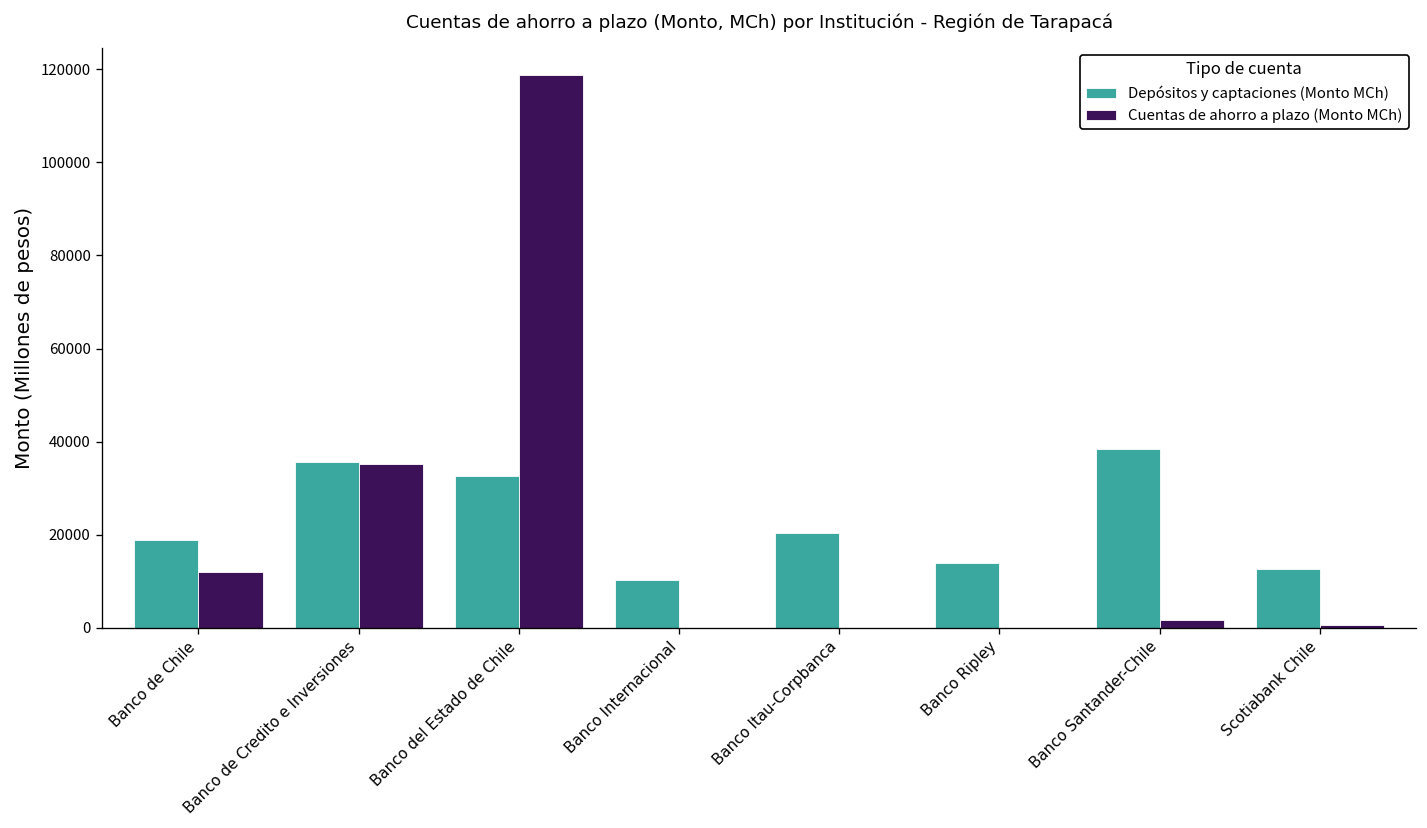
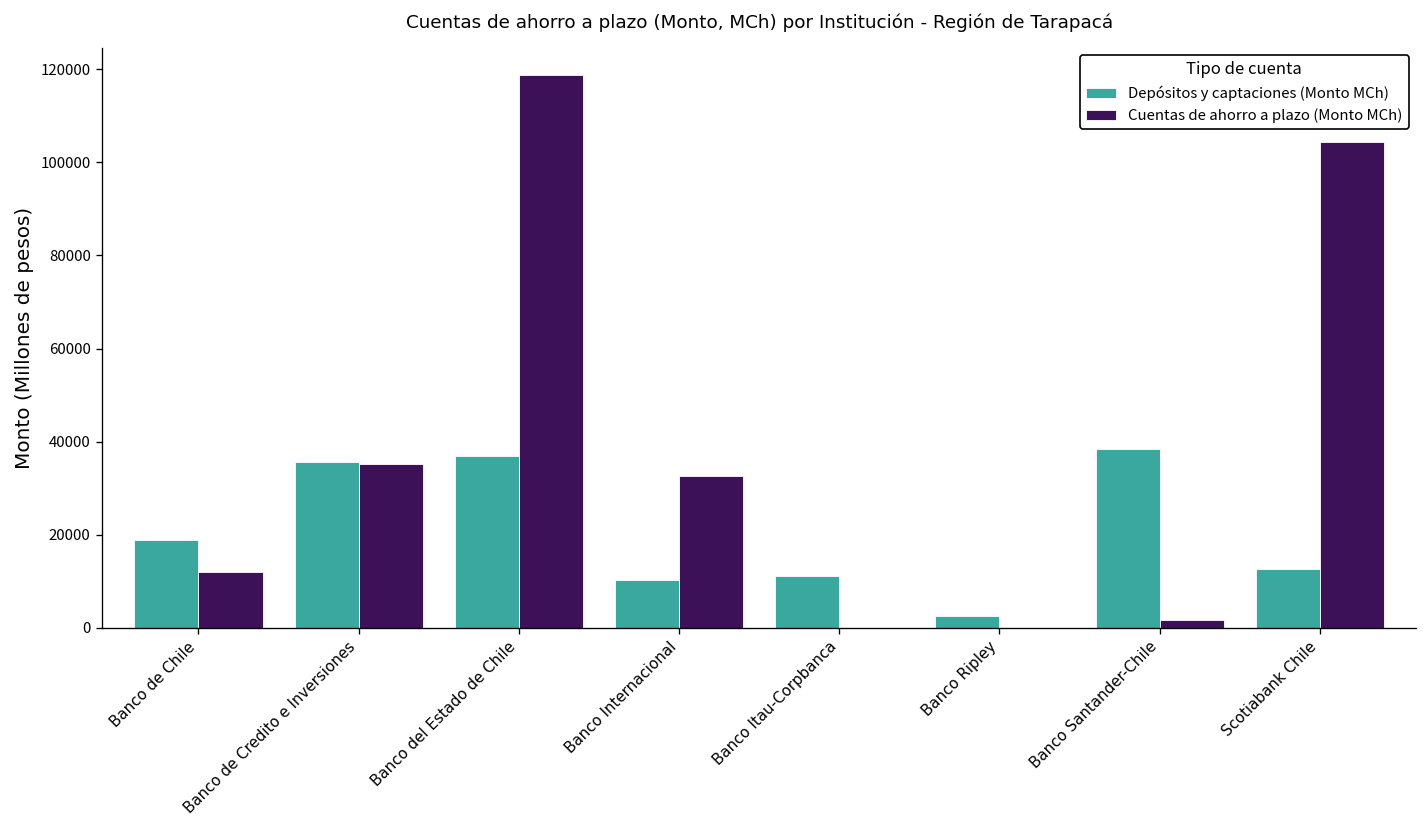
  {
    "Depósitos y captaciones (Monto MCh)": {
      "Banco de Chile": 19000,
      "Banco de Credito e Inversiones": 36000,
-     "Banco del Estado de Chile": 33000,
+     "Banco del Estado de Chile": 37000,
      "Banco Internacional": 10000,
-     "Banco Itau-Corpbanca": 20000,
-     "Banco Ripley": 14000,
+     "Banco Itau-Corpbanca": 11000,
+     "Banco Ripley": 2000,
      "Banco Santander-Chile": 38000,
      "Scotiabank Chile": 13000
    },
    "Cuentas de ahorro a plazo (Monto MCh)": {
      "Banco de Chile": 12000,
      "Banco de Credito e Inversiones": 35000,
      "Banco del Estado de Chile": 119000,
-     "Banco Internacional": 0,
+     "Banco Internacional": 33000,
      "Banco Itau-Corpbanca": 0,
      "Banco Ripley": 0,
      "Banco Santander-Chile": 2000,
-     "Scotiabank Chile": 1000
+     "Scotiabank Chile": 104000
    }
  }
